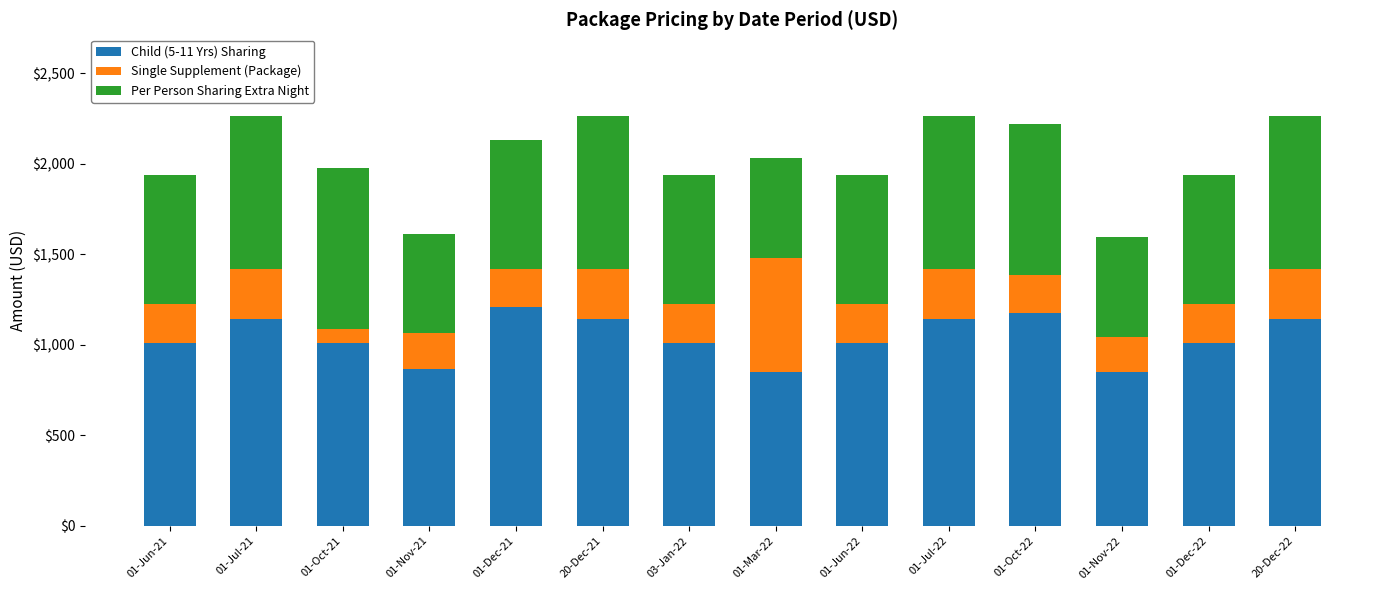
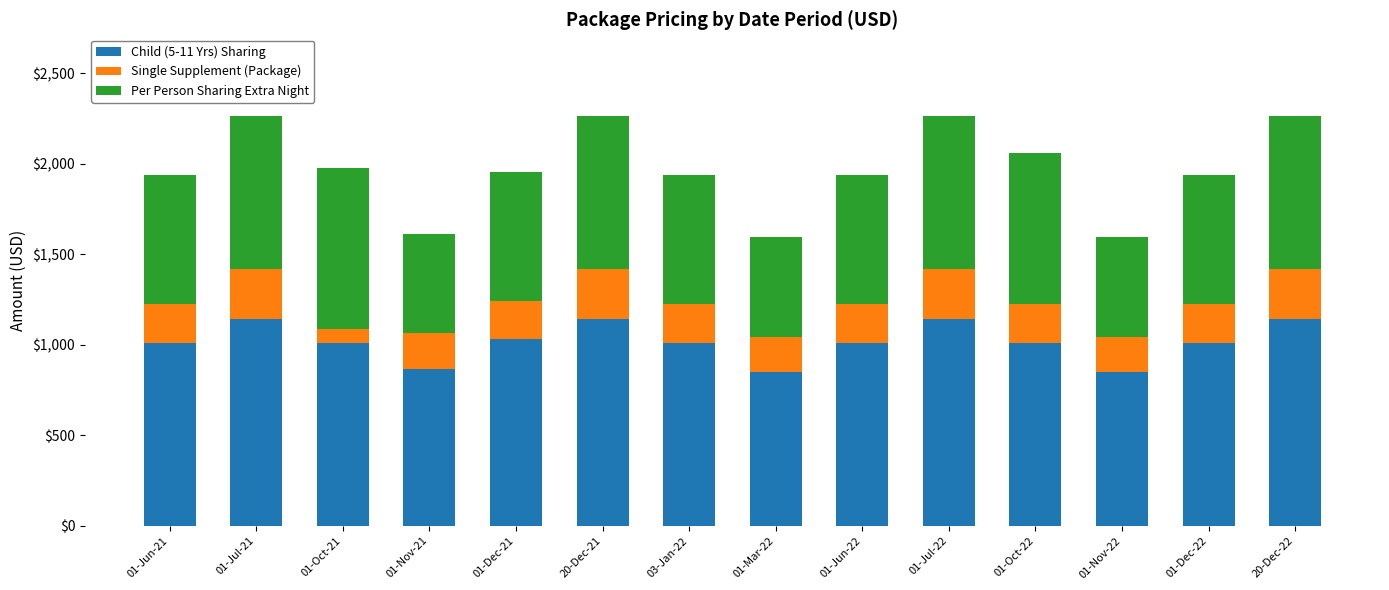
  {
    "Child (5-11 Yrs) Sharing": {
      "01-Jun-21": "$1,010",
      "01-Jul-21": "$1,140",
      "01-Oct-21": "$1,010",
      "01-Nov-21": "$870",
-     "01-Dec-21": "$1,210",
+     "01-Dec-21": "$1,030",
      "20-Dec-21": "$1,140",
      "03-Jan-22": "$1,010",
      "01-Mar-22": "$850",
      "01-Jun-22": "$1,010",
      "01-Jul-22": "$1,140",
-     "01-Oct-22": "$1,170",
+     "01-Oct-22": "$1,010",
      "01-Nov-22": "$850",
      "01-Dec-22": "$1,010",
      "20-Dec-22": "$1,140"
    },
    "Single Supplement (Package)": {
      "01-Jun-21": "$210",
      "01-Jul-21": "$280",
      "01-Oct-21": "$80",
      "01-Nov-21": "$200",
      "01-Dec-21": "$210",
      "20-Dec-21": "$280",
      "03-Jan-22": "$210",
-     "01-Mar-22": "$630",
+     "01-Mar-22": "$200",
      "01-Jun-22": "$210",
      "01-Jul-22": "$280",
      "01-Oct-22": "$210",
      "01-Nov-22": "$200",
      "01-Dec-22": "$210",
      "20-Dec-22": "$280"
    },
    "Per Person Sharing Extra Night": {
      "01-Jun-21": "$710",
      "01-Jul-21": "$850",
      "01-Oct-21": "$890",
      "01-Nov-21": "$550",
      "01-Dec-21": "$710",
      "20-Dec-21": "$850",
      "03-Jan-22": "$710",
      "01-Mar-22": "$550",
      "01-Jun-22": "$710",
      "01-Jul-22": "$850",
      "01-Oct-22": "$830",
      "01-Nov-22": "$550",
      "01-Dec-22": "$710",
      "20-Dec-22": "$850"
    }
  }
